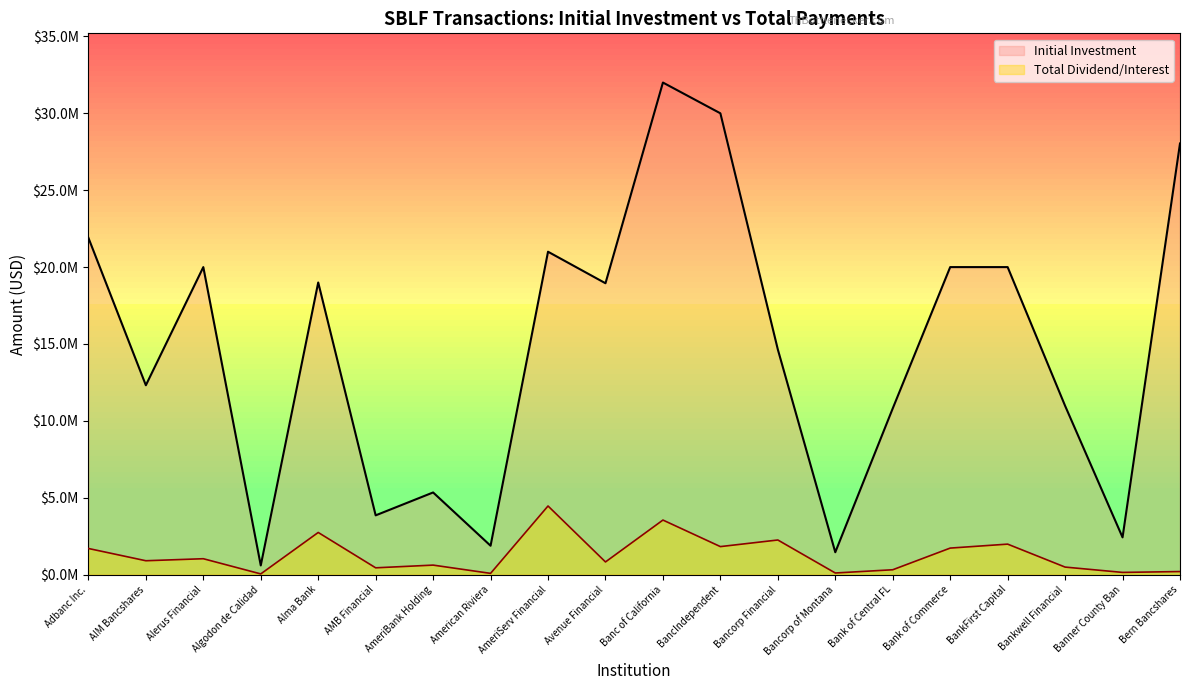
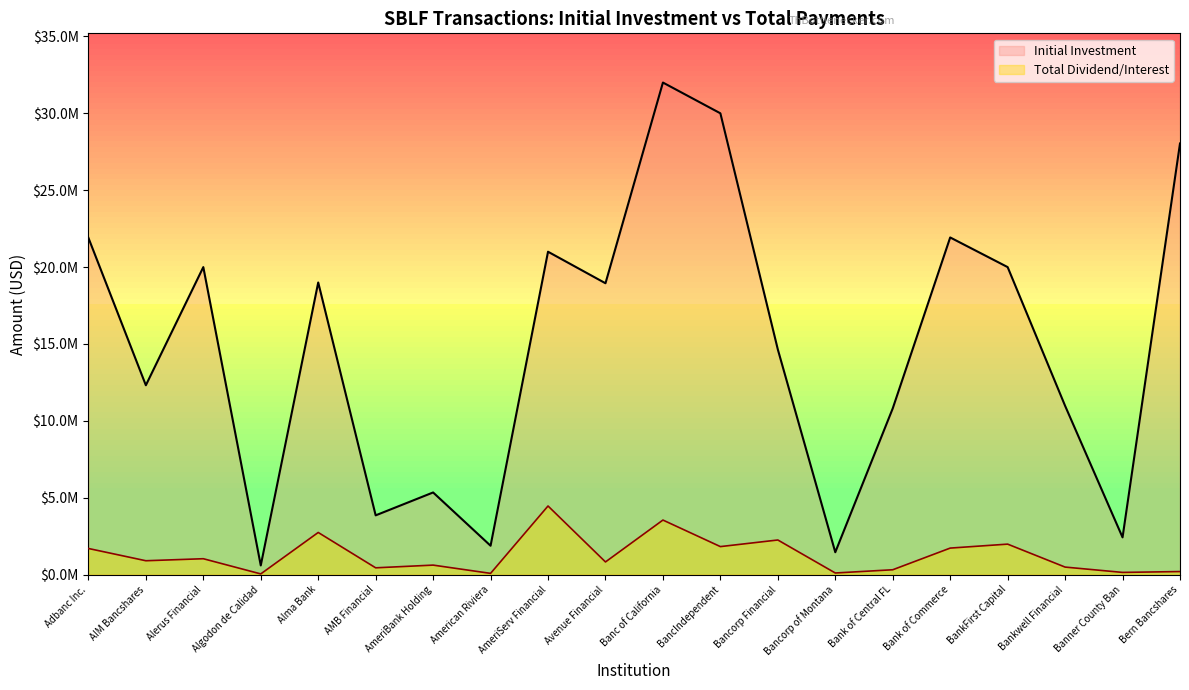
  {
    "Initial Investment": {
      "Adbanc Inc.": "$21900000",
      "AIM Bancshares": "$12300000",
      "Alerus Financial": "$20000000",
      "Algodon de Calidad": "$600000",
      "Alma Bank": "$19000000",
      "AMB Financial": "$3900000",
      "AmeriBank Holding": "$5300000",
      "American Riviera": "$1900000",
      "AmeriServ Financial": "$21000000",
      "Avenue Financial": "$19000000",
      "Banc of California": "$32000000",
      "BancIndependent": "$30000000",
      "Bancorp Financial": "$14600000",
      "Bancorp of Montana": "$1500000",
      "Bank of Central FL": "$10800000",
-     "Bank of Commerce": "$20000000",
+     "Bank of Commerce": "$21900000",
      "BankFirst Capital": "$20000000",
      "Bankwell Financial": "$11000000",
      "Banner County Ban": "$2400000",
      "Bern Bancshares": "$28000000"
    },
    "Total Dividend/Interest": {
      "Adbanc Inc.": "$1700000",
      "AIM Bancshares": "$900000",
      "Alerus Financial": "$1000000",
      "Algodon de Calidad": "$100000",
      "Alma Bank": "$2700000",
      "AMB Financial": "$400000",
      "AmeriBank Holding": "$600000",
      "American Riviera": "$100000",
      "AmeriServ Financial": "$4500000",
      "Avenue Financial": "$800000",
      "Banc of California": "$3600000",
      "BancIndependent": "$1800000",
      "Bancorp Financial": "$2300000",
      "Bancorp of Montana": "$100000",
      "Bank of Central FL": "$300000",
      "Bank of Commerce": "$1700000",
      "BankFirst Capital": "$2000000",
      "Bankwell Financial": "$500000",
      "Banner County Ban": "$100000",
      "Bern Bancshares": "$200000"
    }
  }
